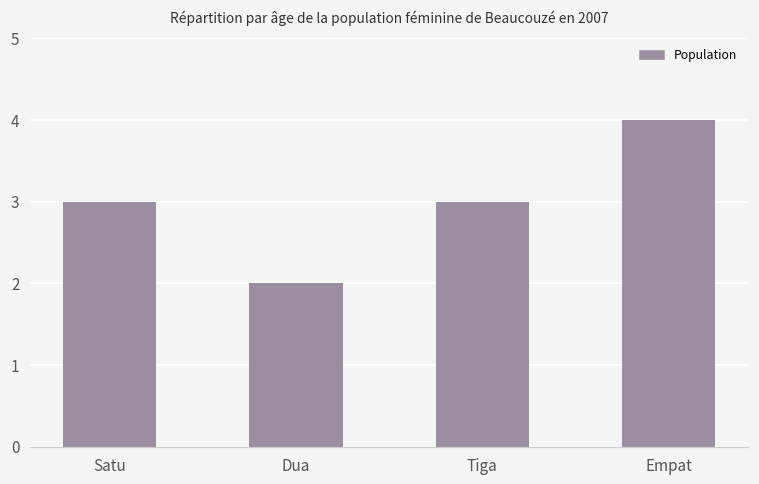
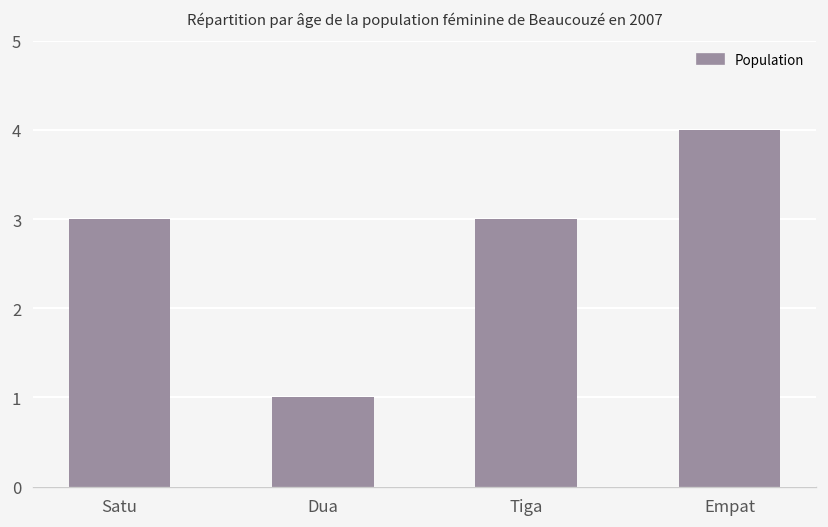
  {
    "Satu": 3,
-   "Dua": 2,
+   "Dua": 1,
    "Tiga": 3,
    "Empat": 4
  }
